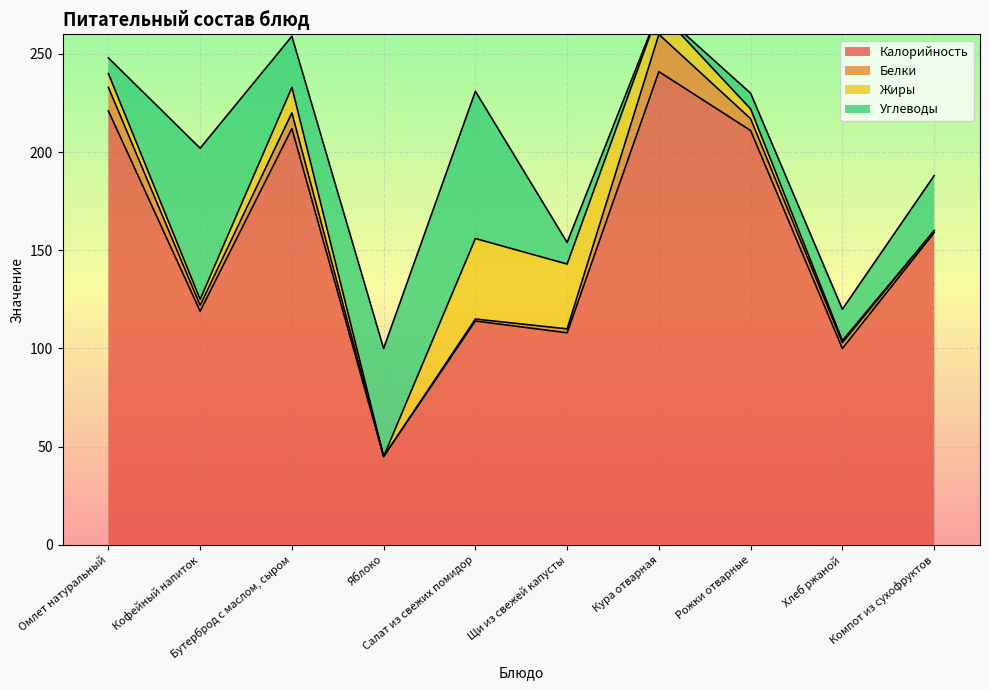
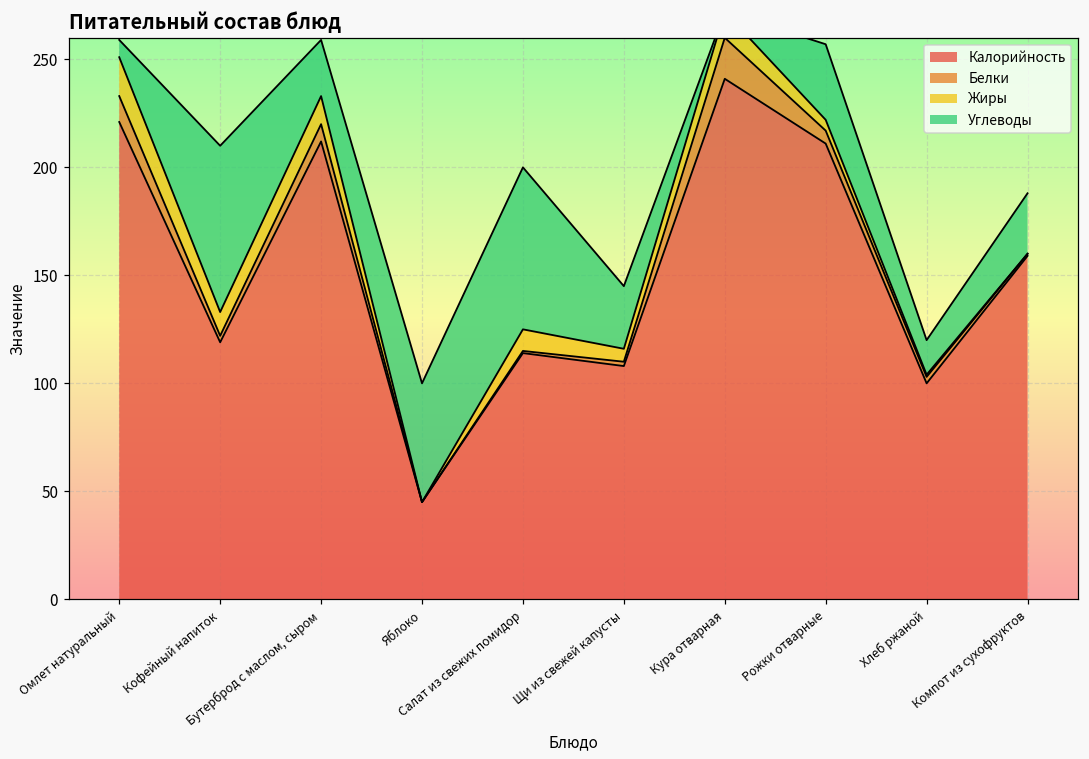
  {
    "Жиры": {
-     "Омлет натуральный": 7,
-     "Кофейный напиток": 3,
+     "Омлет натуральный": 18,
+     "Кофейный напиток": 11,
      "Бутерброд с маслом, сыром": 13,
-     "Салат из свежих помидор": 41,
-     "Щи из свежей капусты": 33,
+     "Салат из свежих помидор": 10,
+     "Щи из свежей капусты": 6,
      "Рожки отварные": 5
    },
    "Углеводы": {
      "Омлет натуральный": 8,
      "Кофейный напиток": 77,
      "Бутерброд с маслом, сыром": 26,
      "Яблоко": 55,
      "Салат из свежих помидор": 75,
-     "Щи из свежей капусты": 11,
-     "Рожки отварные": 8,
+     "Щи из свежей капусты": 29,
+     "Рожки отварные": 35,
      "Хлеб ржаной": 16,
      "Компот из сухофруктов": 28
    }
  }
